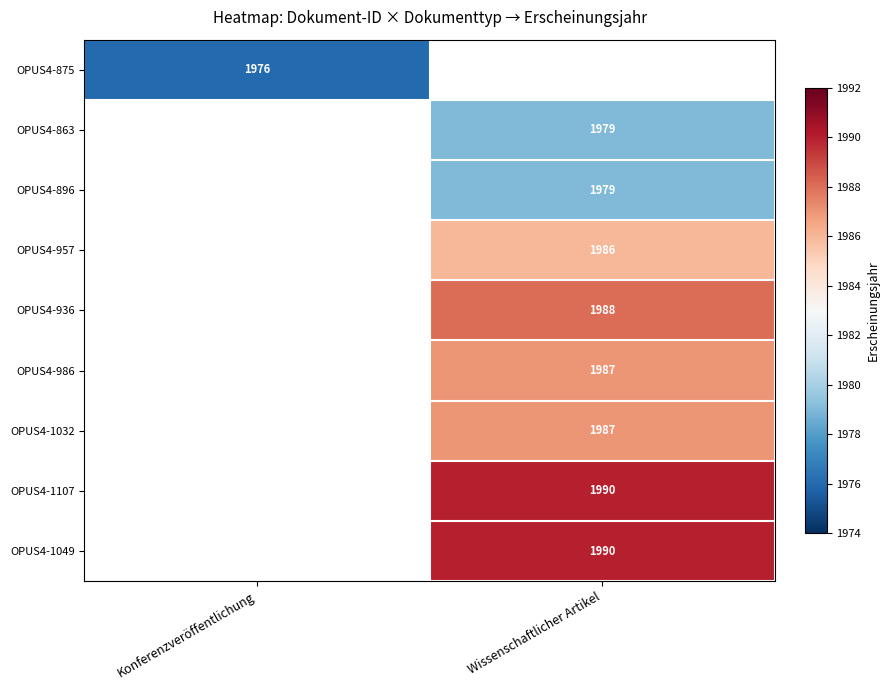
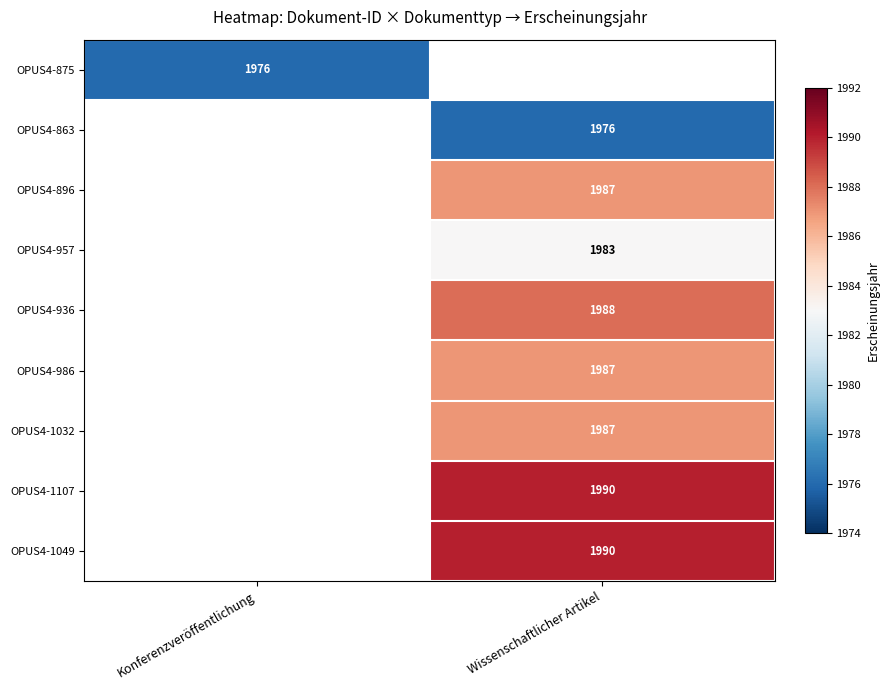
  {
    "OPUS4-875": {
      "Konferenzveröffentlichung": 1976
    },
    "OPUS4-863": {
-     "Wissenschaftlicher Artikel": 1979
+     "Wissenschaftlicher Artikel": 1976
    },
    "OPUS4-896": {
-     "Wissenschaftlicher Artikel": 1979
+     "Wissenschaftlicher Artikel": 1987
    },
    "OPUS4-957": {
-     "Wissenschaftlicher Artikel": 1986
+     "Wissenschaftlicher Artikel": 1983
    },
    "OPUS4-936": {
      "Wissenschaftlicher Artikel": 1988
    },
    "OPUS4-986": {
      "Wissenschaftlicher Artikel": 1987
    },
    "OPUS4-1032": {
      "Wissenschaftlicher Artikel": 1987
    },
    "OPUS4-1107": {
      "Wissenschaftlicher Artikel": 1990
    },
    "OPUS4-1049": {
      "Wissenschaftlicher Artikel": 1990
    }
  }
